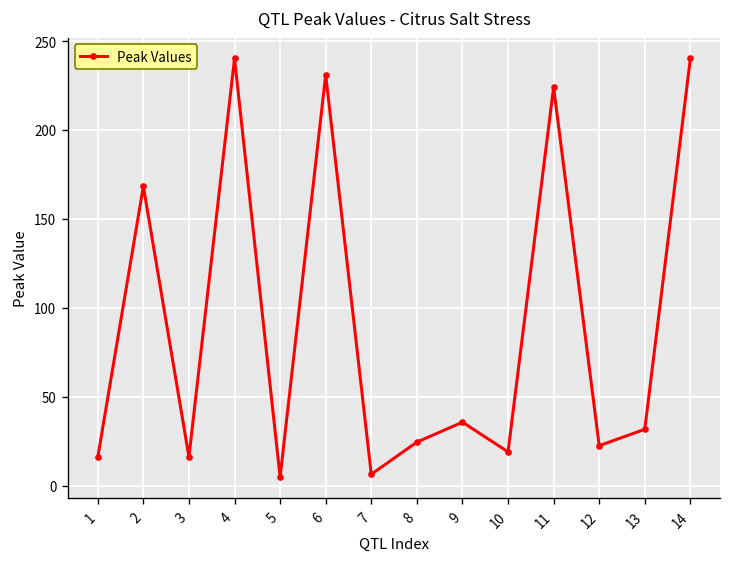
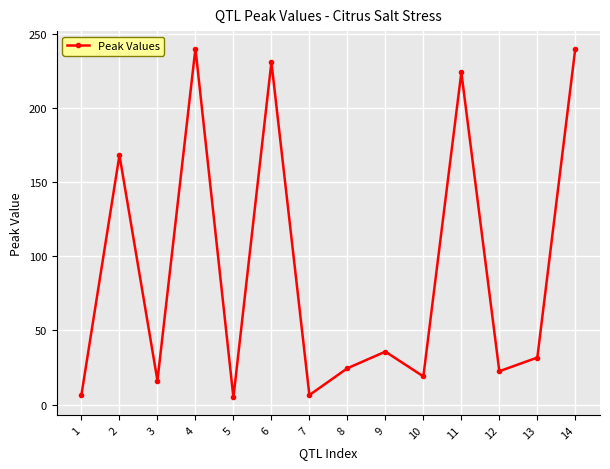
  {
-   "1": 16,
+   "1": 7,
    "2": 168,
    "3": 16,
    "4": 240,
    "5": 5,
    "6": 231,
    "7": 6,
    "8": 25,
    "9": 36,
    "10": 19,
    "11": 224,
    "12": 23,
    "13": 32,
    "14": 240
  }
